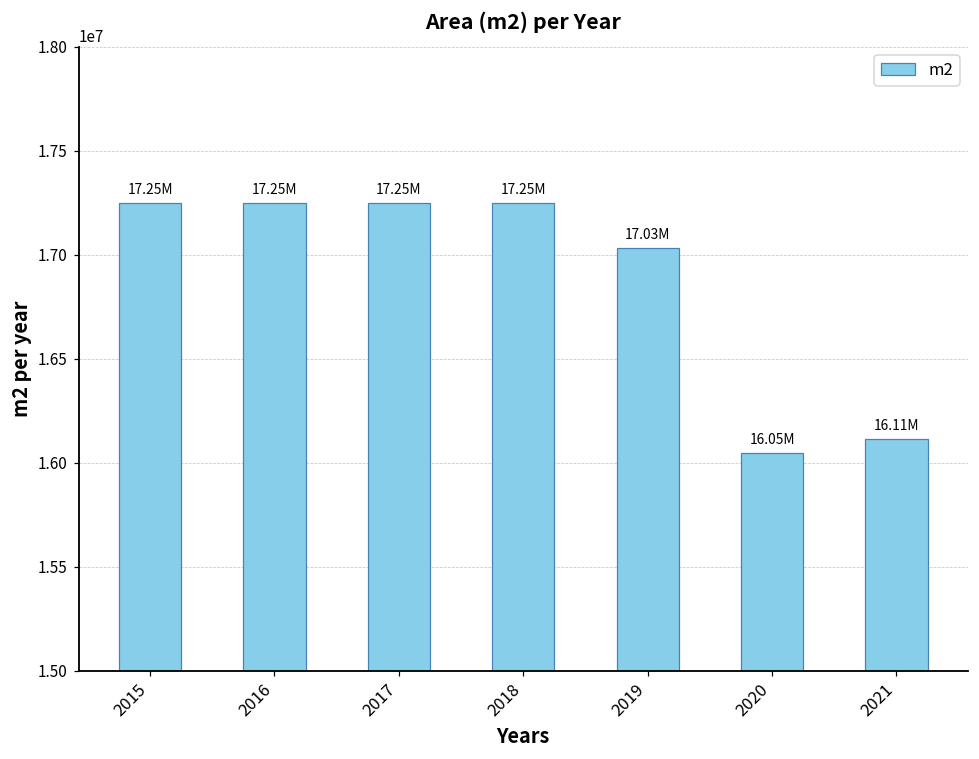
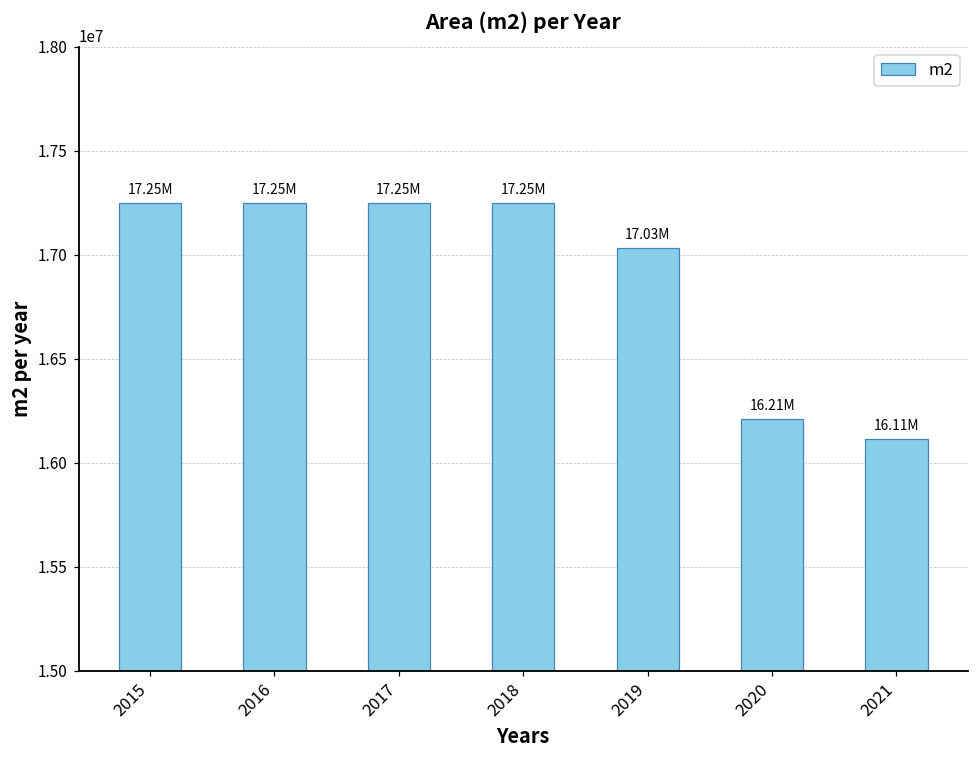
  {
    "2015": "17.25M",
    "2016": "17.25M",
    "2017": "17.25M",
    "2018": "17.25M",
    "2019": "17.03M",
-   "2020": "16.05M",
+   "2020": "16.21M",
    "2021": "16.11M"
  }
